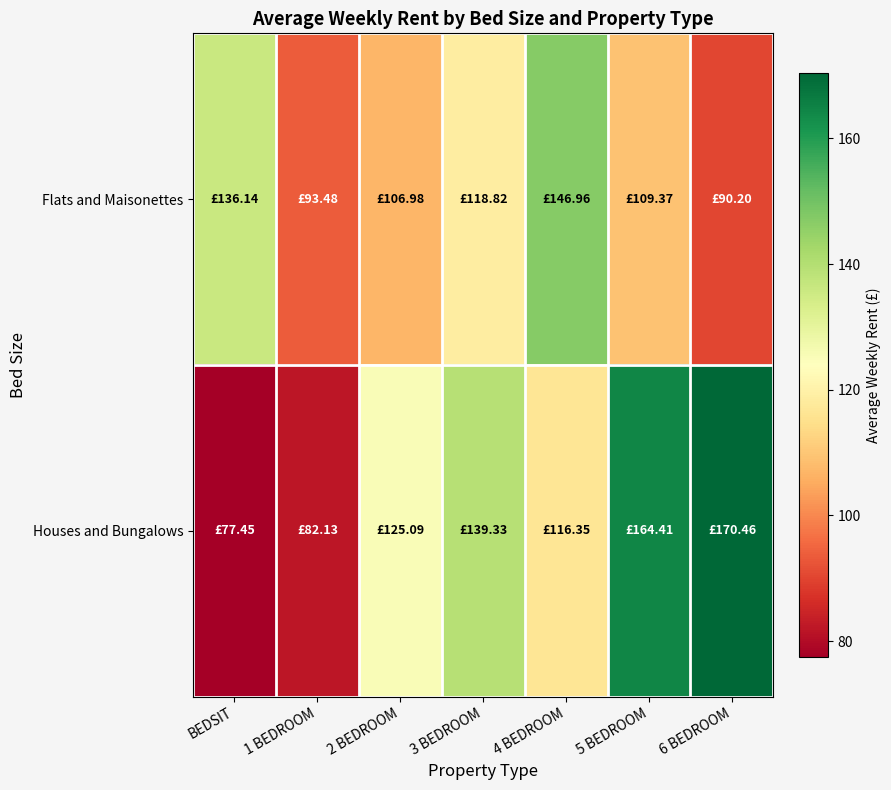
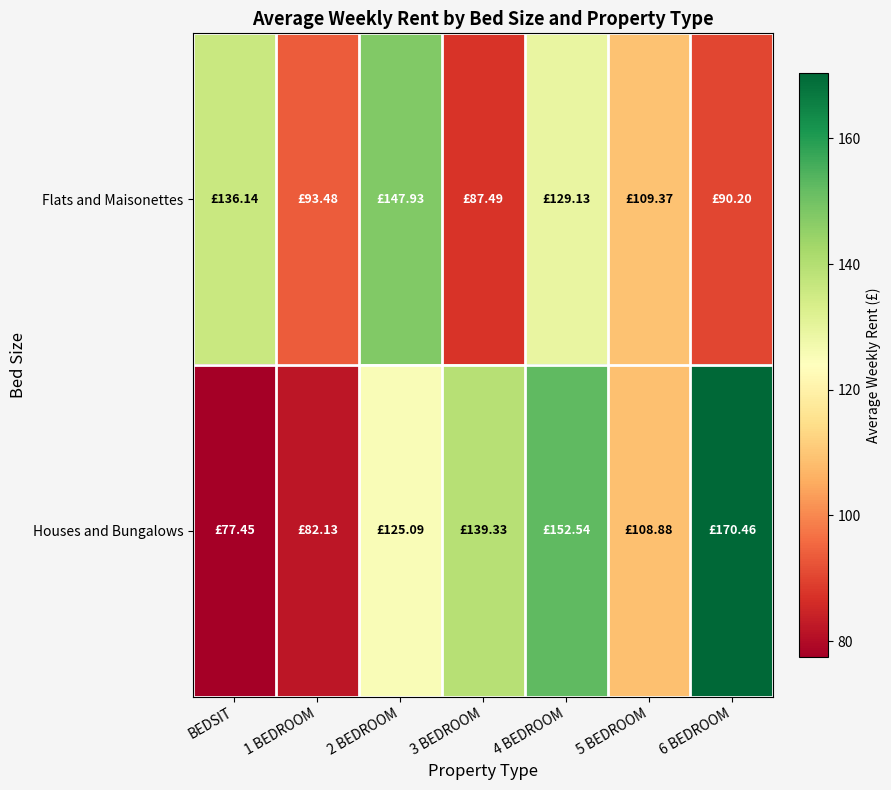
  {
    "Flats and Maisonettes": {
      "BEDSIT": "£136.14",
      "1 BEDROOM": "£93.48",
-     "2 BEDROOM": "£106.98",
-     "3 BEDROOM": "£118.82",
-     "4 BEDROOM": "£146.96",
+     "2 BEDROOM": "£147.93",
+     "3 BEDROOM": "£87.49",
+     "4 BEDROOM": "£129.13",
      "5 BEDROOM": "£109.37",
      "6 BEDROOM": "£90.20"
    },
    "Houses and Bungalows": {
      "BEDSIT": "£77.45",
      "1 BEDROOM": "£82.13",
      "2 BEDROOM": "£125.09",
      "3 BEDROOM": "£139.33",
-     "4 BEDROOM": "£116.35",
-     "5 BEDROOM": "£164.41",
+     "4 BEDROOM": "£152.54",
+     "5 BEDROOM": "£108.88",
      "6 BEDROOM": "£170.46"
    }
  }
